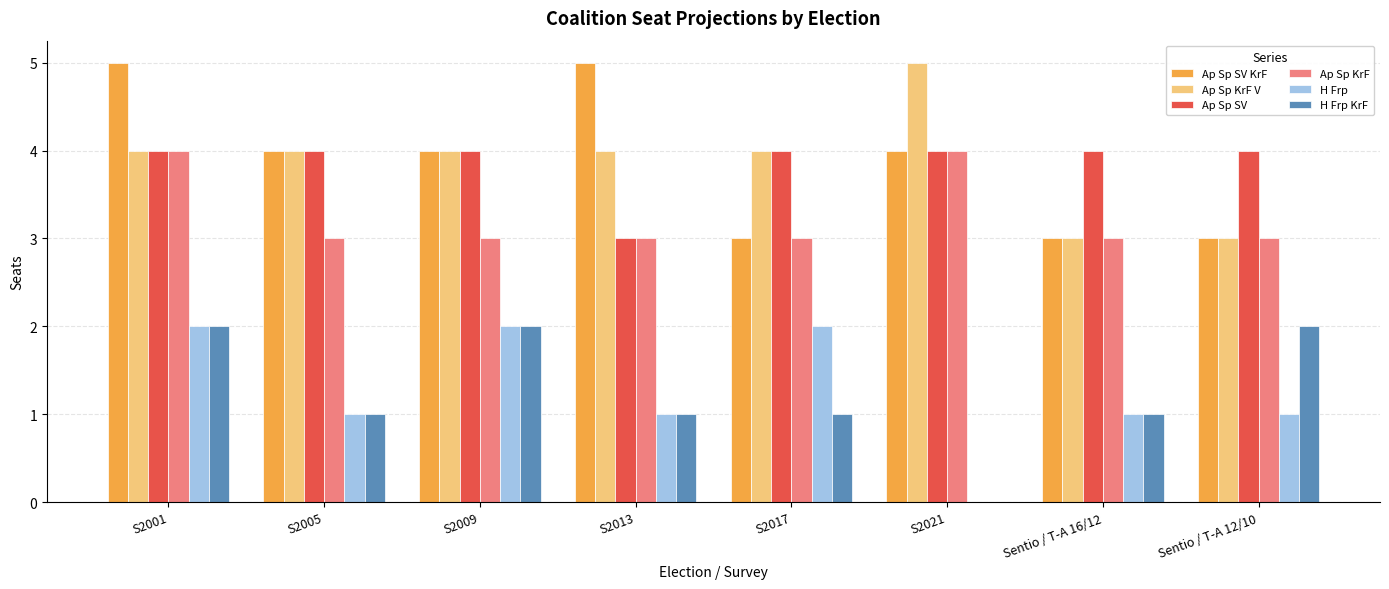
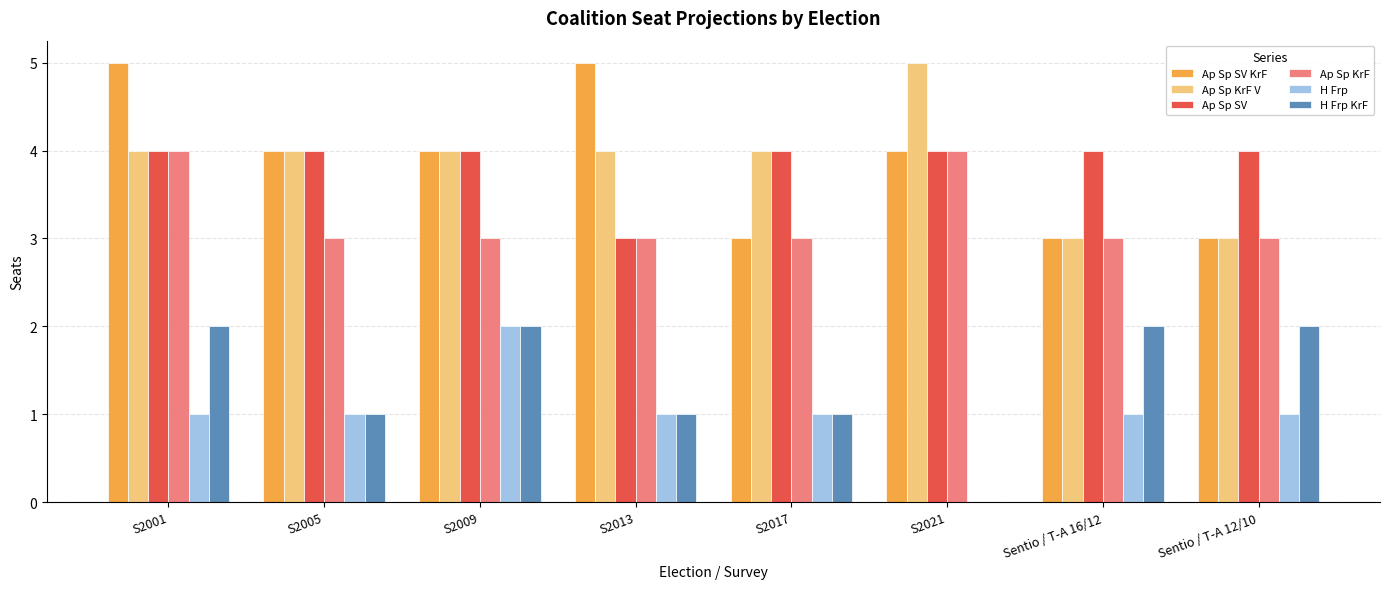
  {
    "Ap Sp SV KrF": {
      "S2001": 5,
      "S2005": 4,
      "S2009": 4,
      "S2013": 5,
      "S2017": 3,
      "S2021": 4,
      "Sentio / T-A 16/12": 3,
      "Sentio / T-A 12/10": 3
    },
    "Ap Sp KrF V": {
      "S2001": 4,
      "S2005": 4,
      "S2009": 4,
      "S2013": 4,
      "S2017": 4,
      "S2021": 5,
      "Sentio / T-A 16/12": 3,
      "Sentio / T-A 12/10": 3
    },
    "Ap Sp SV": {
      "S2001": 4,
      "S2005": 4,
      "S2009": 4,
      "S2013": 3,
      "S2017": 4,
      "S2021": 4,
      "Sentio / T-A 16/12": 4,
      "Sentio / T-A 12/10": 4
    },
    "Ap Sp KrF": {
      "S2001": 4,
      "S2005": 3,
      "S2009": 3,
      "S2013": 3,
      "S2017": 3,
      "S2021": 4,
      "Sentio / T-A 16/12": 3,
      "Sentio / T-A 12/10": 3
    },
    "H Frp": {
-     "S2001": 2,
+     "S2001": 1,
      "S2005": 1,
      "S2009": 2,
      "S2013": 1,
-     "S2017": 2,
+     "S2017": 1,
      "S2021": 0,
      "Sentio / T-A 16/12": 1,
      "Sentio / T-A 12/10": 1
    },
    "H Frp KrF": {
      "S2001": 2,
      "S2005": 1,
      "S2009": 2,
      "S2013": 1,
      "S2017": 1,
      "S2021": 0,
-     "Sentio / T-A 16/12": 1,
+     "Sentio / T-A 16/12": 2,
      "Sentio / T-A 12/10": 2
    }
  }
